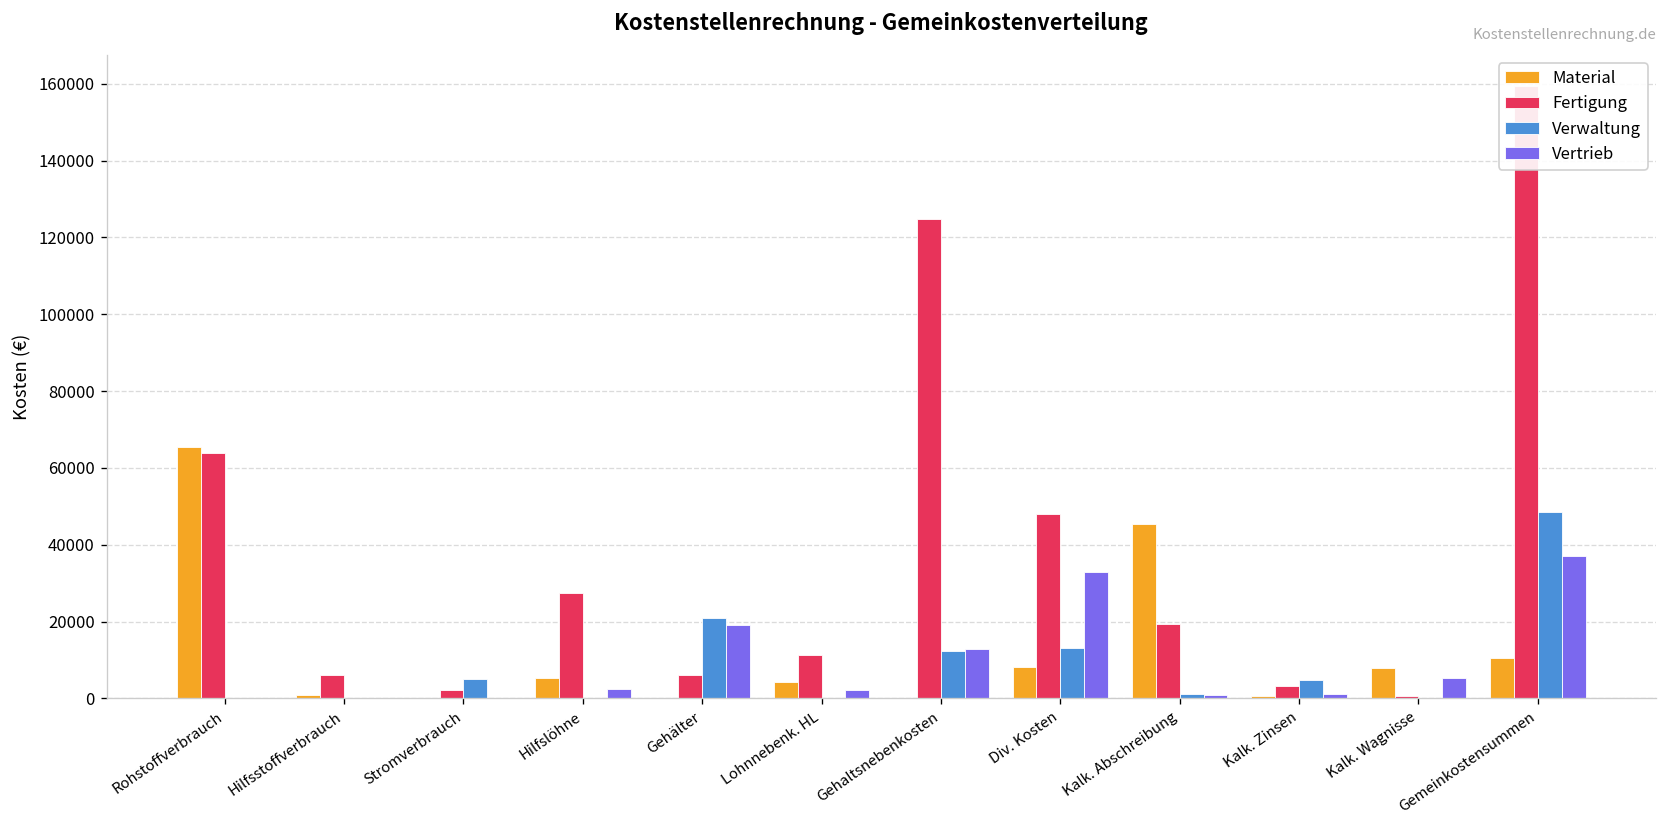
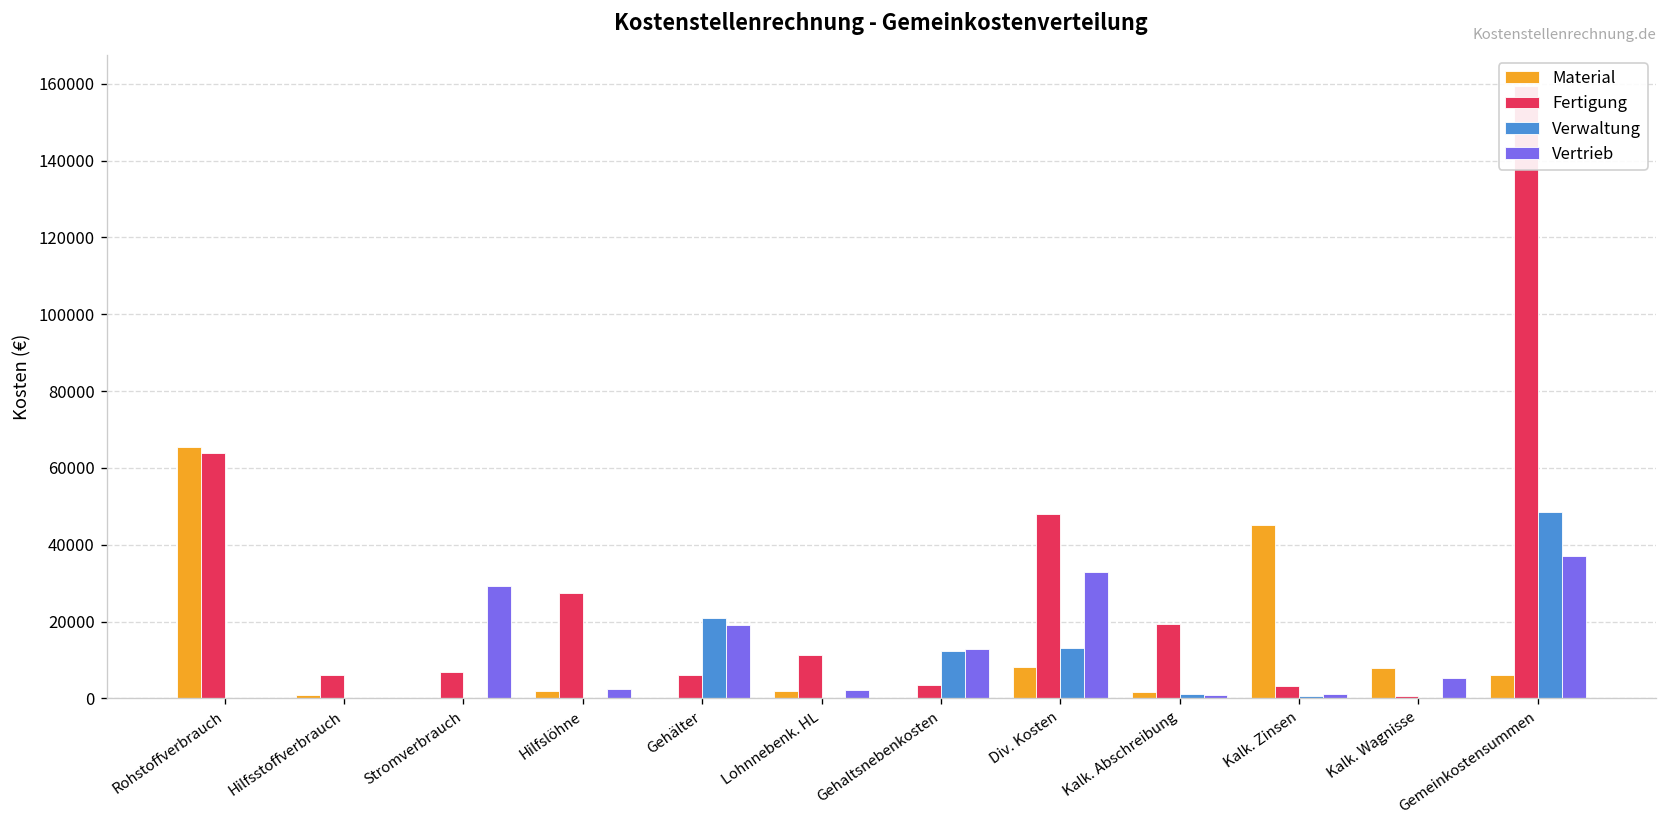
  {
    "Material": {
      "Rohstoffverbrauch": 65000,
      "Hilfsstoffverbrauch": 1000,
-     "Hilfslöhne": 5000,
+     "Hilfslöhne": 2000,
      "Gehälter": 0,
-     "Lohnnebenk. HL": 4000,
+     "Lohnnebenk. HL": 2000,
      "Gehaltsnebenkosten": 0,
      "Div. Kosten": 8000,
-     "Kalk. Abschreibung": 45000,
-     "Kalk. Zinsen": 1000,
+     "Kalk. Abschreibung": 2000,
+     "Kalk. Zinsen": 45000,
      "Kalk. Wagnisse": 8000,
-     "Gemeinkostensummen": 10000
+     "Gemeinkostensummen": 6000
    },
    "Fertigung": {
      "Rohstoffverbrauch": 64000,
      "Hilfsstoffverbrauch": 6000,
-     "Stromverbrauch": 2000,
+     "Stromverbrauch": 7000,
      "Hilfslöhne": 27000,
      "Gehälter": 6000,
      "Lohnnebenk. HL": 11000,
-     "Gehaltsnebenkosten": 125000,
+     "Gehaltsnebenkosten": 4000,
      "Div. Kosten": 48000,
      "Kalk. Abschreibung": 19000,
      "Kalk. Zinsen": 3000
    },
    "Verwaltung": {
      "Rohstoffverbrauch": 0,
      "Hilfsstoffverbrauch": 0,
-     "Stromverbrauch": 5000,
+     "Stromverbrauch": 0,
      "Hilfslöhne": 0,
      "Gehälter": 21000,
      "Lohnnebenk. HL": 0,
      "Gehaltsnebenkosten": 12000,
      "Div. Kosten": 13000,
      "Kalk. Abschreibung": 1000,
-     "Kalk. Zinsen": 5000,
+     "Kalk. Zinsen": 1000,
      "Kalk. Wagnisse": 0,
      "Gemeinkostensummen": 48000
    },
    "Vertrieb": {
      "Rohstoffverbrauch": 0,
      "Hilfsstoffverbrauch": 0,
-     "Stromverbrauch": 0,
+     "Stromverbrauch": 29000,
      "Hilfslöhne": 3000,
      "Gehälter": 19000,
      "Lohnnebenk. HL": 2000,
      "Gehaltsnebenkosten": 13000,
      "Div. Kosten": 33000,
      "Kalk. Abschreibung": 1000,
      "Kalk. Zinsen": 1000,
      "Kalk. Wagnisse": 5000,
      "Gemeinkostensummen": 37000
    }
  }
